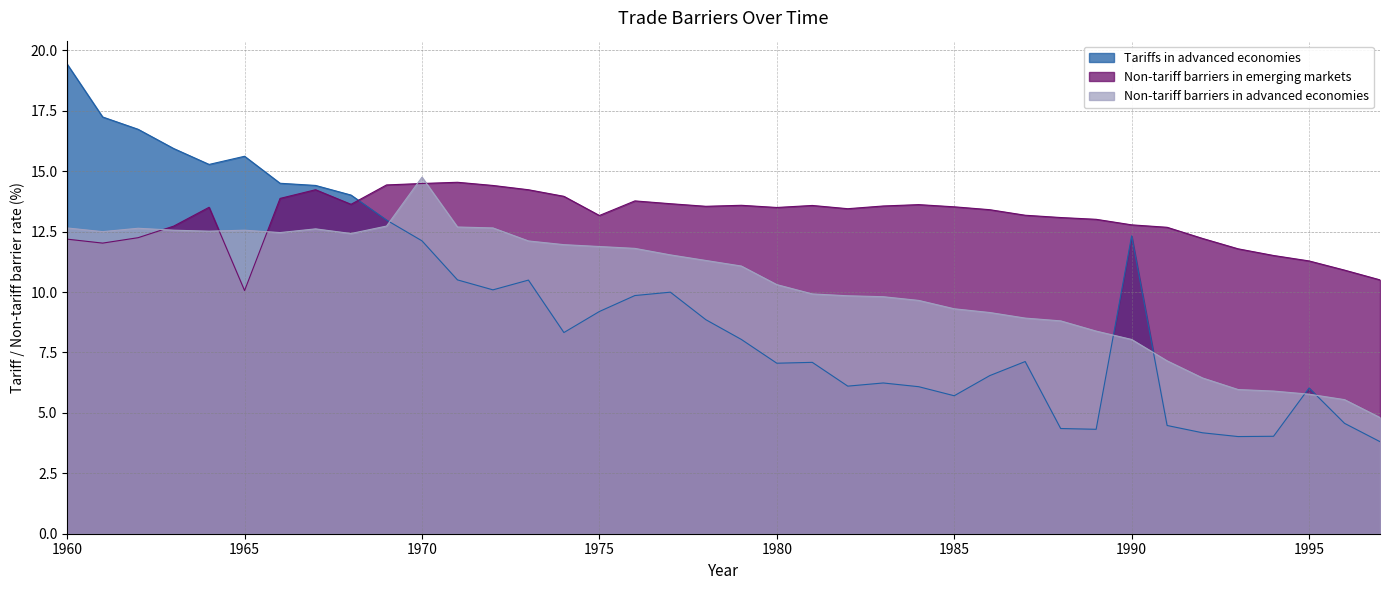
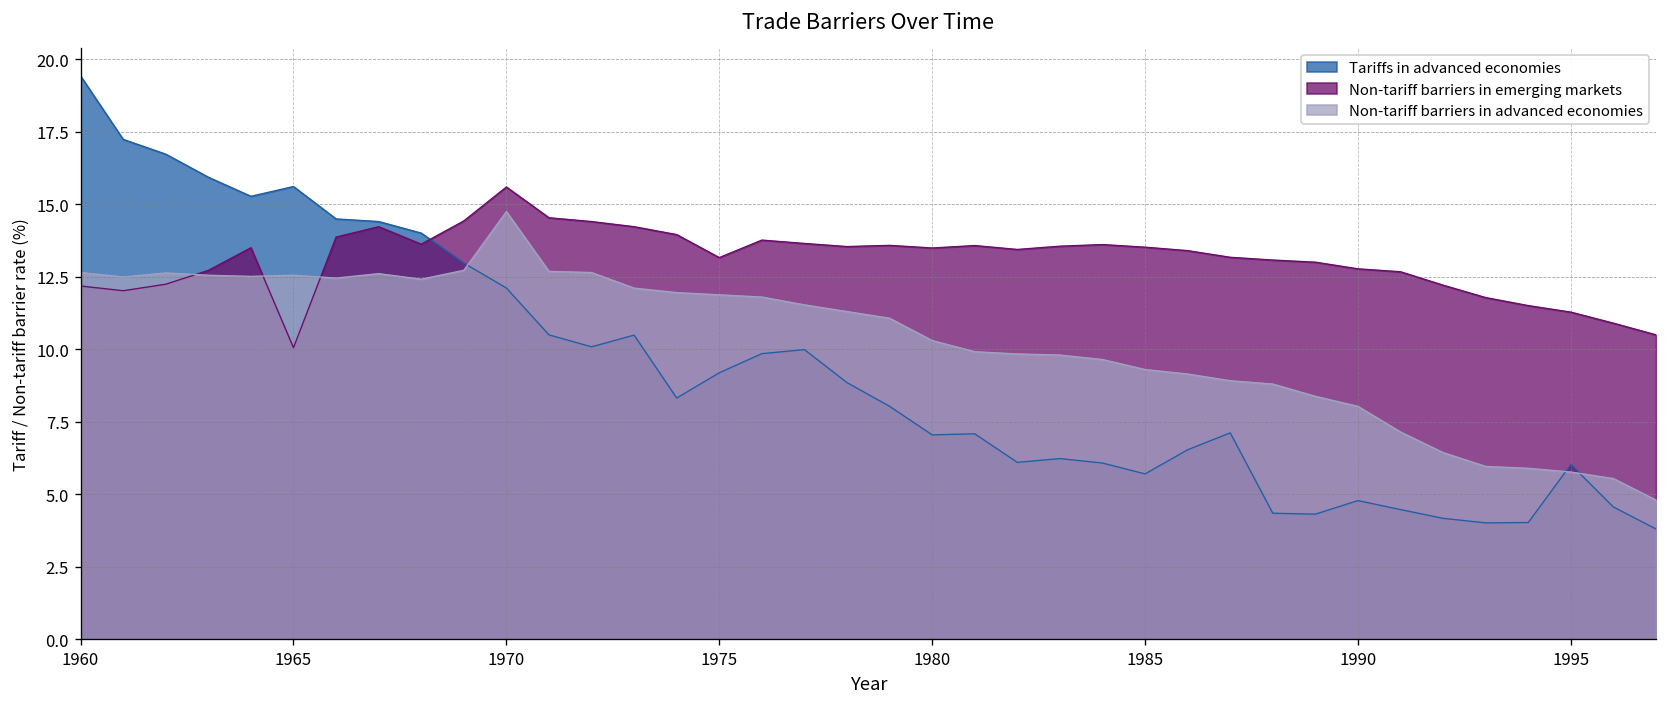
  {
    "Tariffs in advanced economies": {
      "1960": 19.4,
      "1965": 15.6,
      "1970": 12.1,
      "1975": 9.2,
      "1980": 7.1,
      "1985": 5.7,
-     "1990": 12.3,
+     "1990": 4.8,
      "1995": 6.0
    },
    "Non-tariff barriers in emerging markets": {
      "1960": 12.2,
      "1965": 10.1,
-     "1970": 14.5,
+     "1970": 15.6,
      "1975": 13.2,
      "1980": 13.5,
      "1985": 13.5,
      "1990": 12.8,
      "1995": 11.3
    },
    "Non-tariff barriers in advanced economies": {
      "1960": 12.7,
      "1965": 12.6,
      "1970": 14.8,
      "1975": 11.9,
      "1980": 10.3,
      "1985": 9.3,
      "1990": 8.0,
      "1995": 5.8
    }
  }
